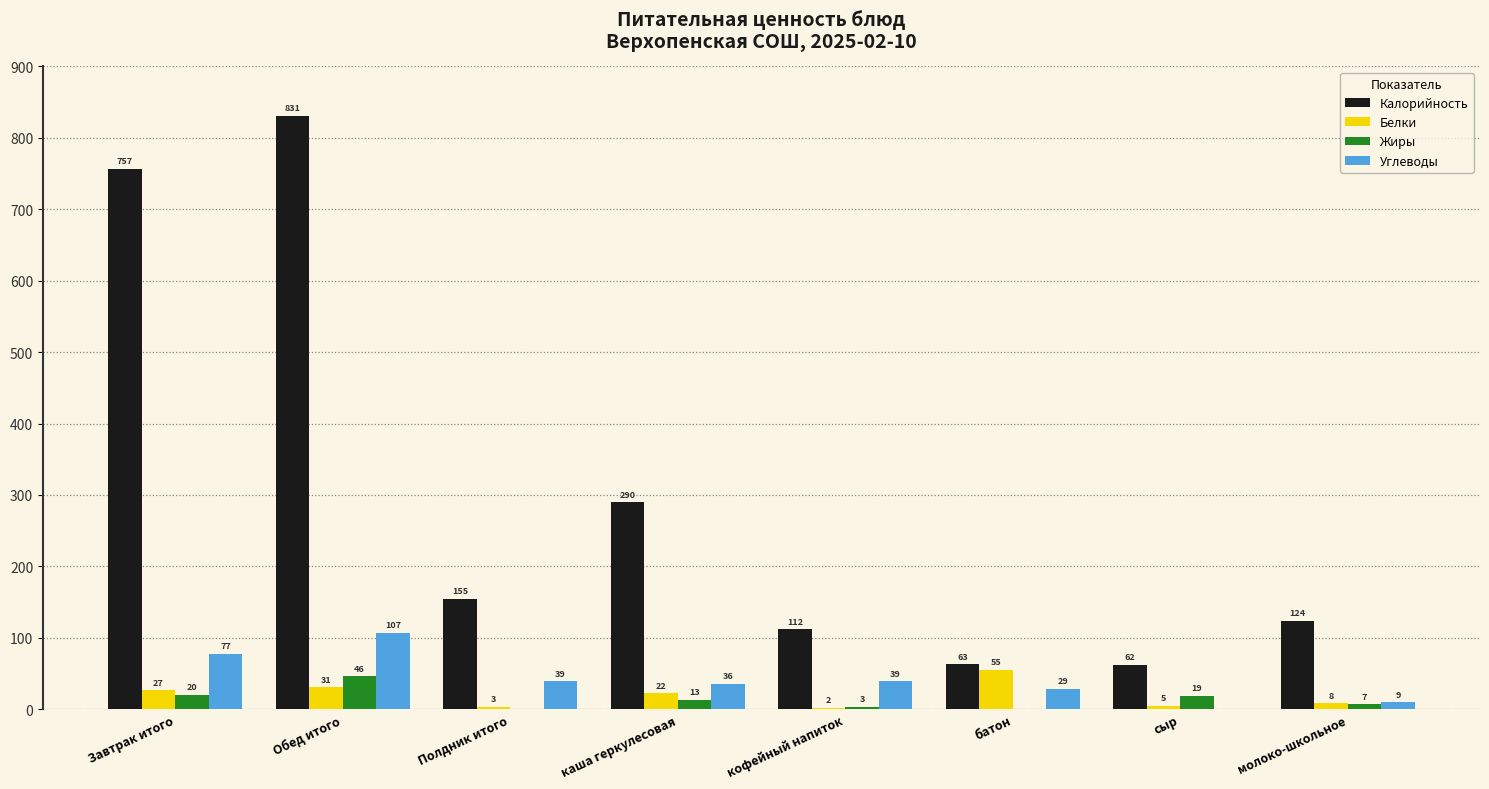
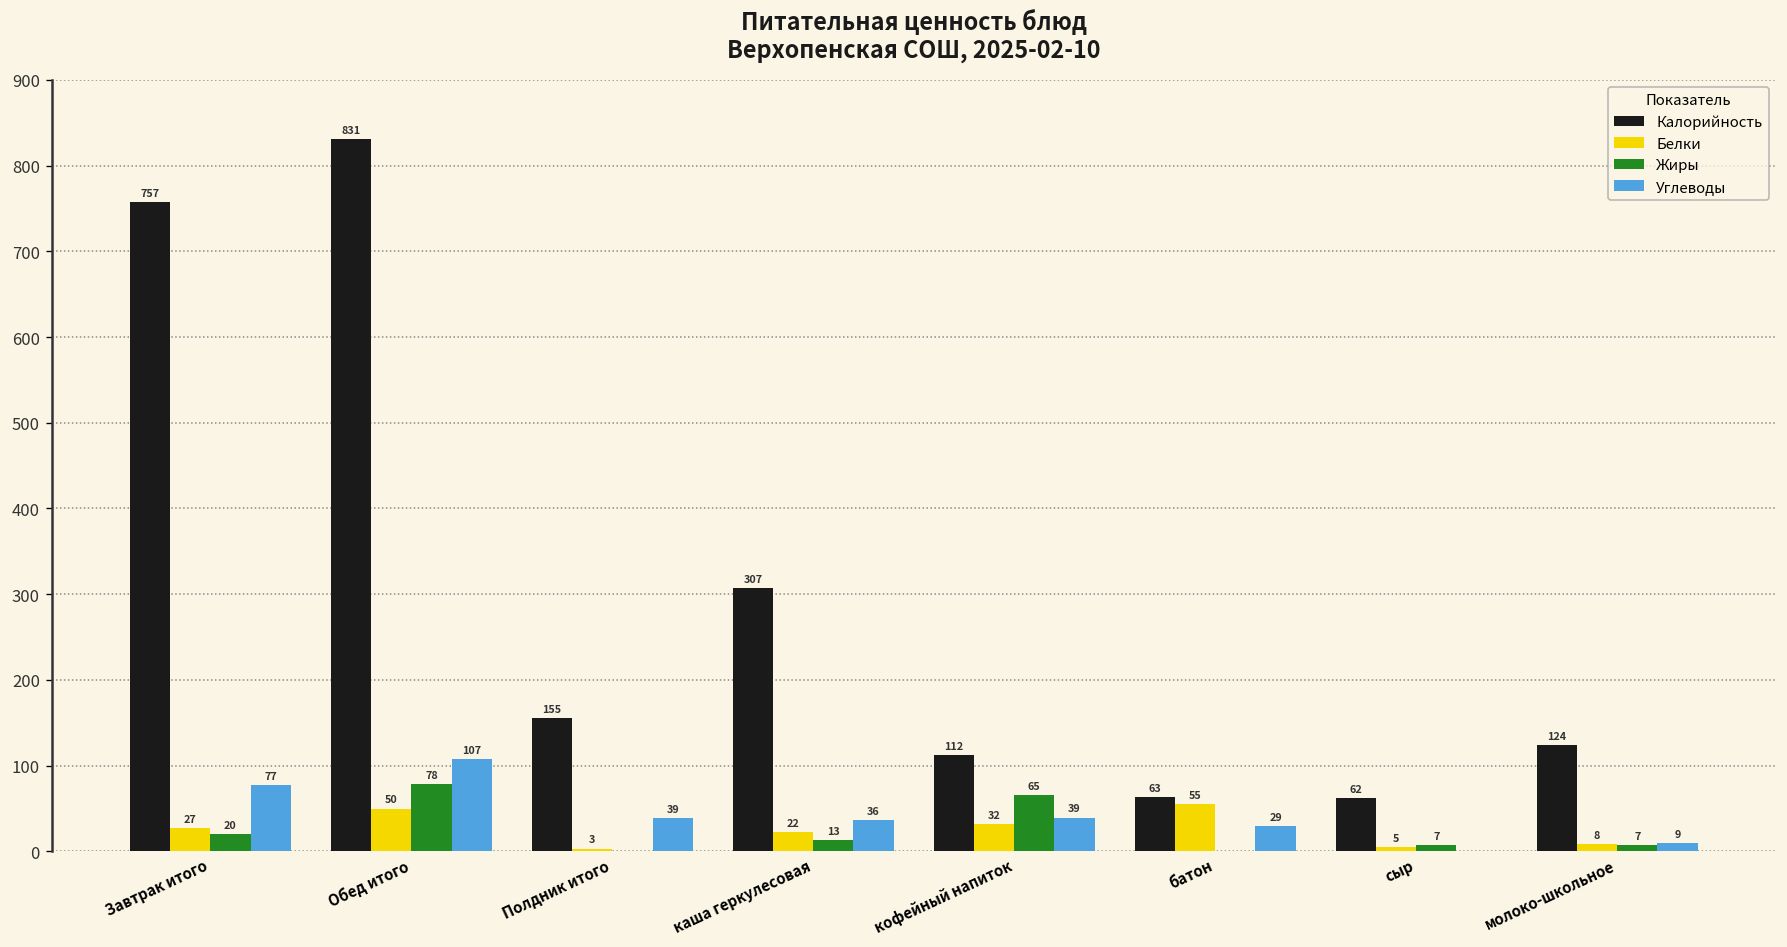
  {
    "Калорийность": {
      "Завтрак итого": 757,
      "Обед итого": 831,
      "Полдник итого": 155,
-     "каша геркулесовая": 290,
+     "каша геркулесовая": 307,
      "кофейный напиток": 112,
      "батон": 63,
      "сыр": 62,
      "молоко-школьное": 124
    },
    "Белки": {
      "Завтрак итого": 27,
-     "Обед итого": 31,
+     "Обед итого": 50,
      "Полдник итого": 3,
      "каша геркулесовая": 22,
-     "кофейный напиток": 2,
+     "кофейный напиток": 32,
      "батон": 55,
      "сыр": 5,
      "молоко-школьное": 8
    },
    "Жиры": {
      "Завтрак итого": 20,
-     "Обед итого": 46,
+     "Обед итого": 78,
      "каша геркулесовая": 13,
-     "кофейный напиток": 3,
-     "сыр": 19,
+     "кофейный напиток": 65,
+     "сыр": 7,
      "молоко-школьное": 7
    },
    "Углеводы": {
      "Завтрак итого": 77,
      "Обед итого": 107,
      "Полдник итого": 39,
      "каша геркулесовая": 36,
      "кофейный напиток": 39,
      "батон": 29,
      "молоко-школьное": 9
    }
  }
